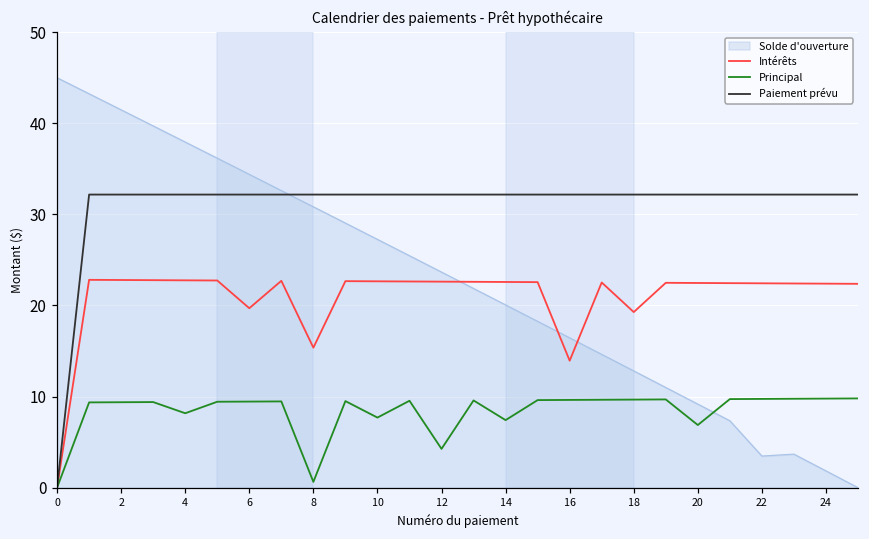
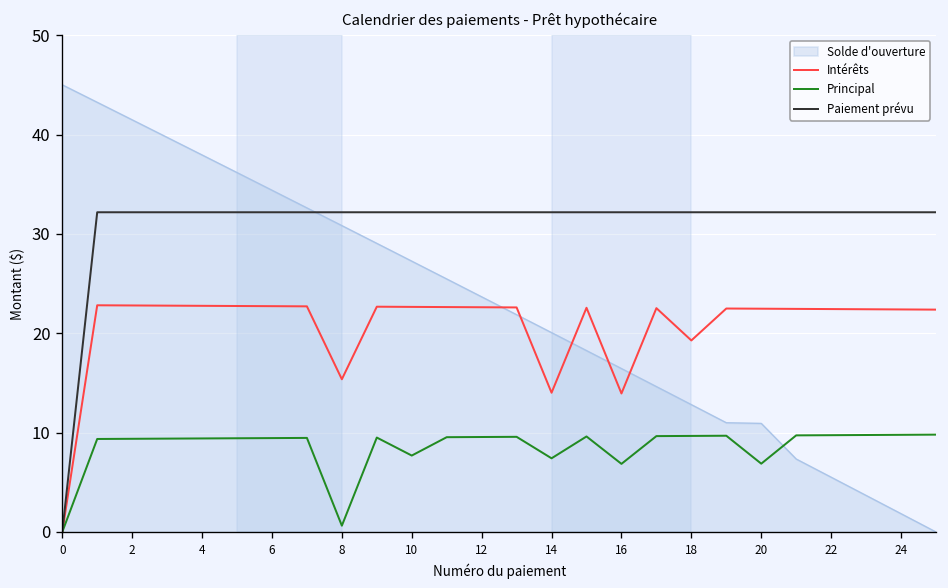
  {
    "Solde d'ouverture": {
      "0": 45,
      "2": 41,
      "4": 38,
      "6": 34,
      "8": 31,
      "10": 27,
      "12": 24,
      "14": 20,
      "16": 16,
      "18": 13,
-     "20": 9,
-     "22": 3,
+     "20": 11,
+     "22": 6,
      "24": 2
    },
    "Intérêts": {
      "2": 23,
      "4": 23,
-     "6": 20,
+     "6": 23,
      "8": 15,
      "10": 23,
      "12": 23,
-     "14": 23,
+     "14": 14,
      "16": 14,
      "18": 19,
      "20": 22,
      "22": 22,
      "24": 22
    },
    "Principal": {
      "2": 9,
-     "4": 8,
+     "4": 9,
      "6": 9,
      "8": 1,
      "10": 8,
-     "12": 4,
+     "12": 10,
      "14": 7,
-     "16": 10,
+     "16": 7,
      "18": 10,
      "20": 7,
      "22": 10,
      "24": 10
    },
    "Paiement prévu": {
      "2": 32,
      "4": 32,
      "6": 32,
      "8": 32,
      "10": 32,
      "12": 32,
      "14": 32,
      "16": 32,
      "18": 32,
      "20": 32,
      "22": 32,
      "24": 32
    }
  }
